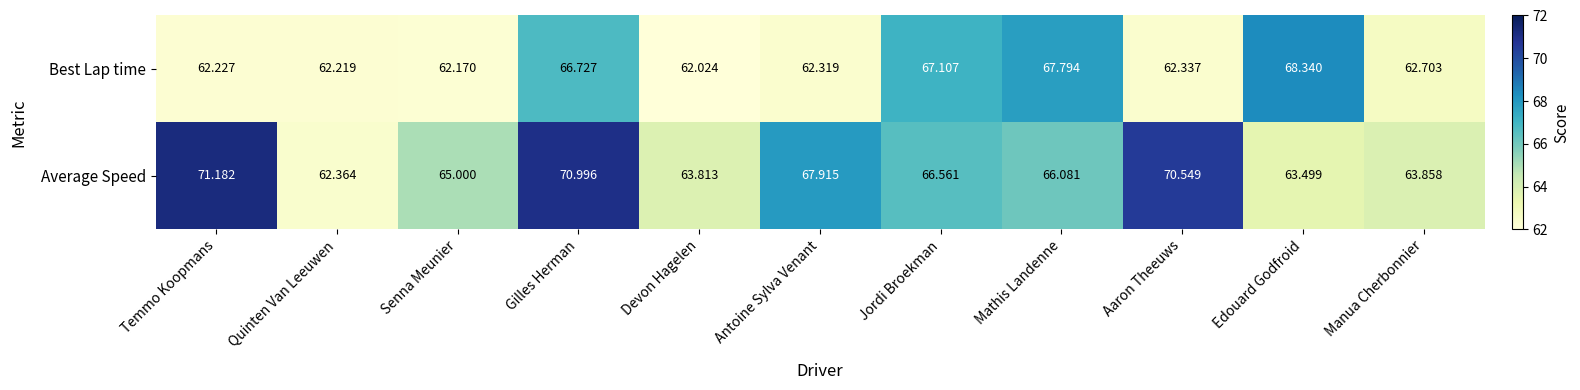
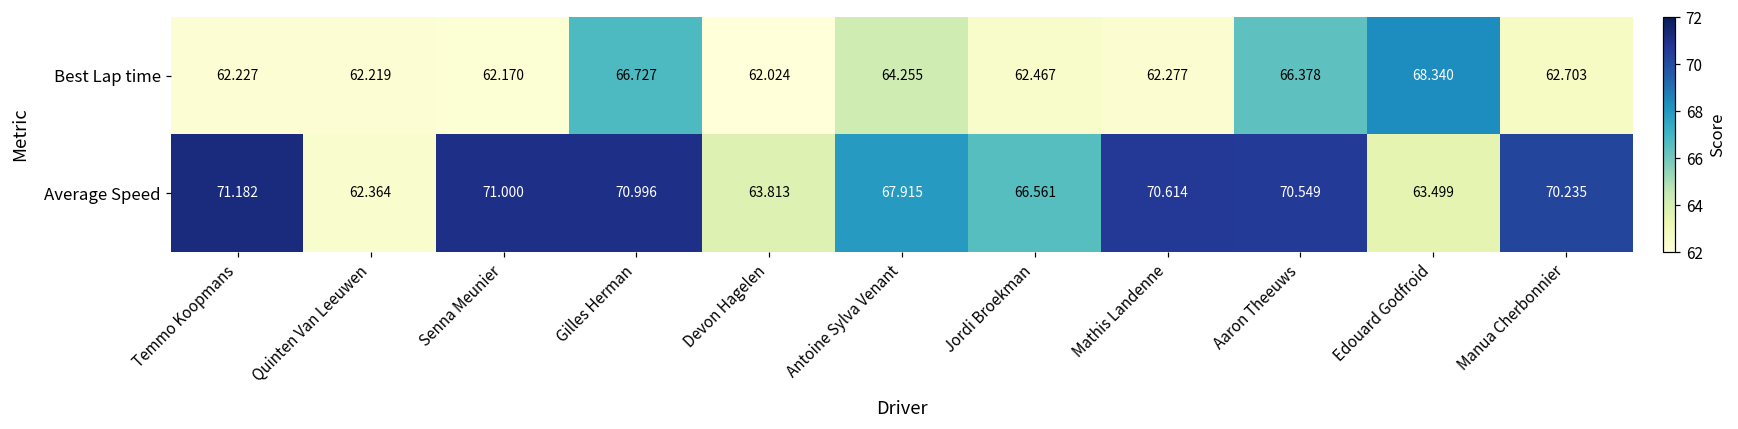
  {
    "Best Lap time": {
      "Temmo Koopmans": 62.227,
      "Quinten Van Leeuwen": 62.219,
      "Senna Meunier": 62.170,
      "Gilles Herman": 66.727,
      "Devon Hagelen": 62.024,
-     "Antoine Sylva Venant": 62.319,
-     "Jordi Broekman": 67.107,
-     "Mathis Landenne": 67.794,
-     "Aaron Theeuws": 62.337,
+     "Antoine Sylva Venant": 64.255,
+     "Jordi Broekman": 62.467,
+     "Mathis Landenne": 62.277,
+     "Aaron Theeuws": 66.378,
      "Edouard Godfroid": 68.340,
      "Manua Cherbonnier": 62.703
    },
    "Average Speed": {
      "Temmo Koopmans": 71.182,
      "Quinten Van Leeuwen": 62.364,
-     "Senna Meunier": 65.000,
+     "Senna Meunier": 71.000,
      "Gilles Herman": 70.996,
      "Devon Hagelen": 63.813,
      "Antoine Sylva Venant": 67.915,
      "Jordi Broekman": 66.561,
-     "Mathis Landenne": 66.081,
+     "Mathis Landenne": 70.614,
      "Aaron Theeuws": 70.549,
      "Edouard Godfroid": 63.499,
-     "Manua Cherbonnier": 63.858
+     "Manua Cherbonnier": 70.235
    }
  }
